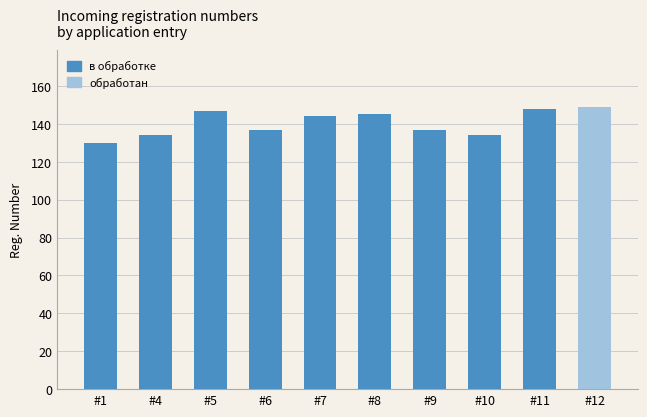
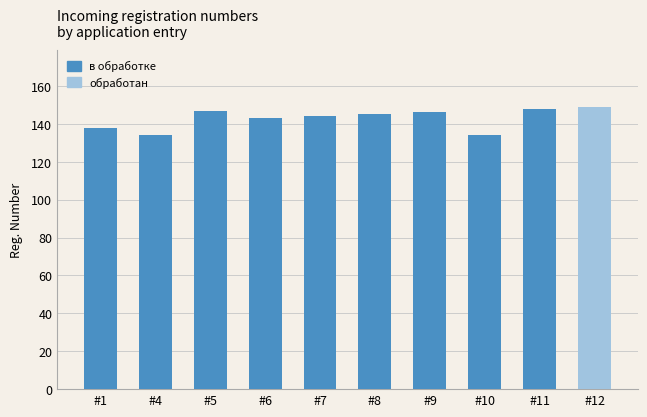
  {
-   "#1": 130,
+   "#1": 138,
    "#4": 134,
    "#5": 147,
-   "#6": 137,
+   "#6": 143,
    "#7": 144,
    "#8": 145,
-   "#9": 137,
+   "#9": 146,
    "#10": 134,
    "#11": 148,
    "#12": 149
  }
